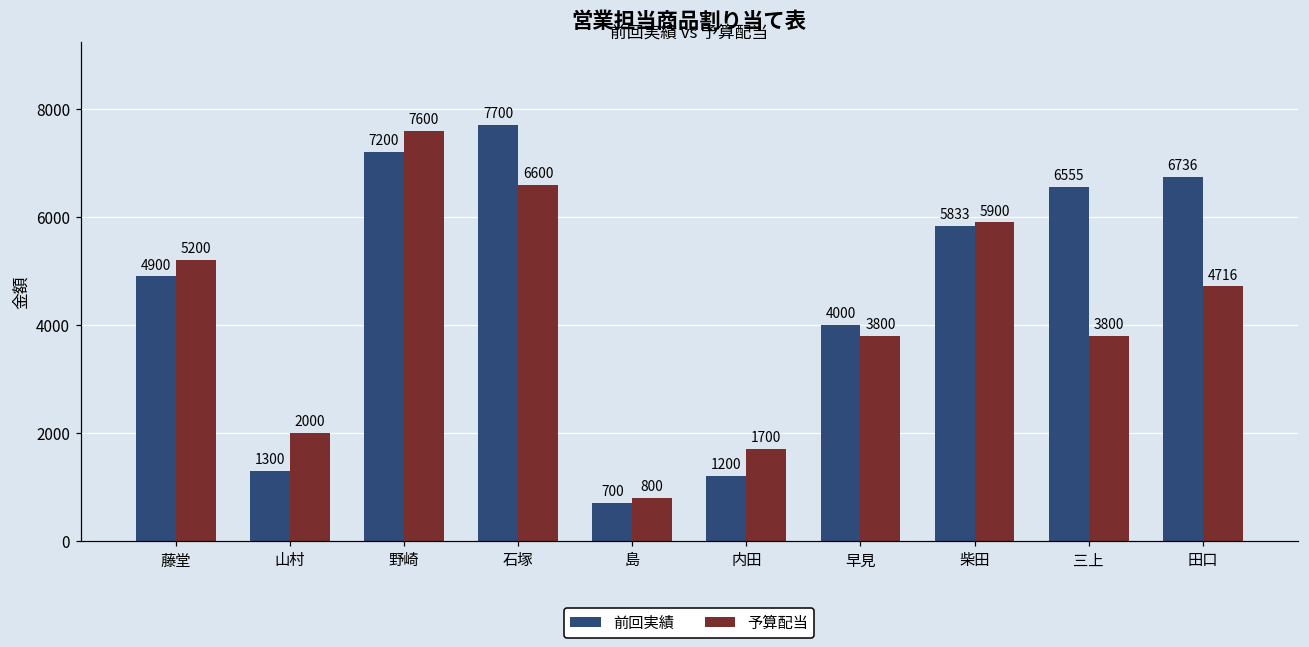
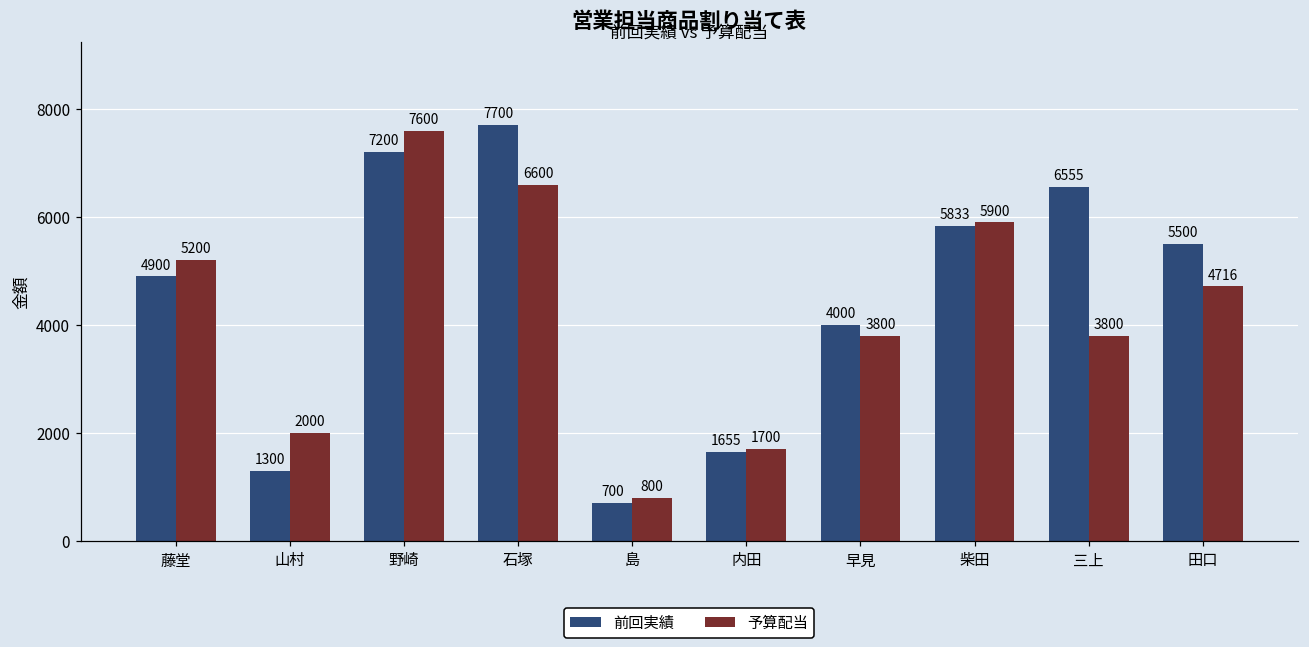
  {
    "前回実績": {
      "藤堂": 4900,
      "山村": 1300,
      "野崎": 7200,
      "石塚": 7700,
      "島": 700,
-     "内田": 1200,
+     "内田": 1655,
      "早見": 4000,
      "柴田": 5833,
      "三上": 6555,
-     "田口": 6736
+     "田口": 5500
    },
    "予算配当": {
      "藤堂": 5200,
      "山村": 2000,
      "野崎": 7600,
      "石塚": 6600,
      "島": 800,
      "内田": 1700,
      "早見": 3800,
      "柴田": 5900,
      "三上": 3800,
      "田口": 4716
    }
  }
